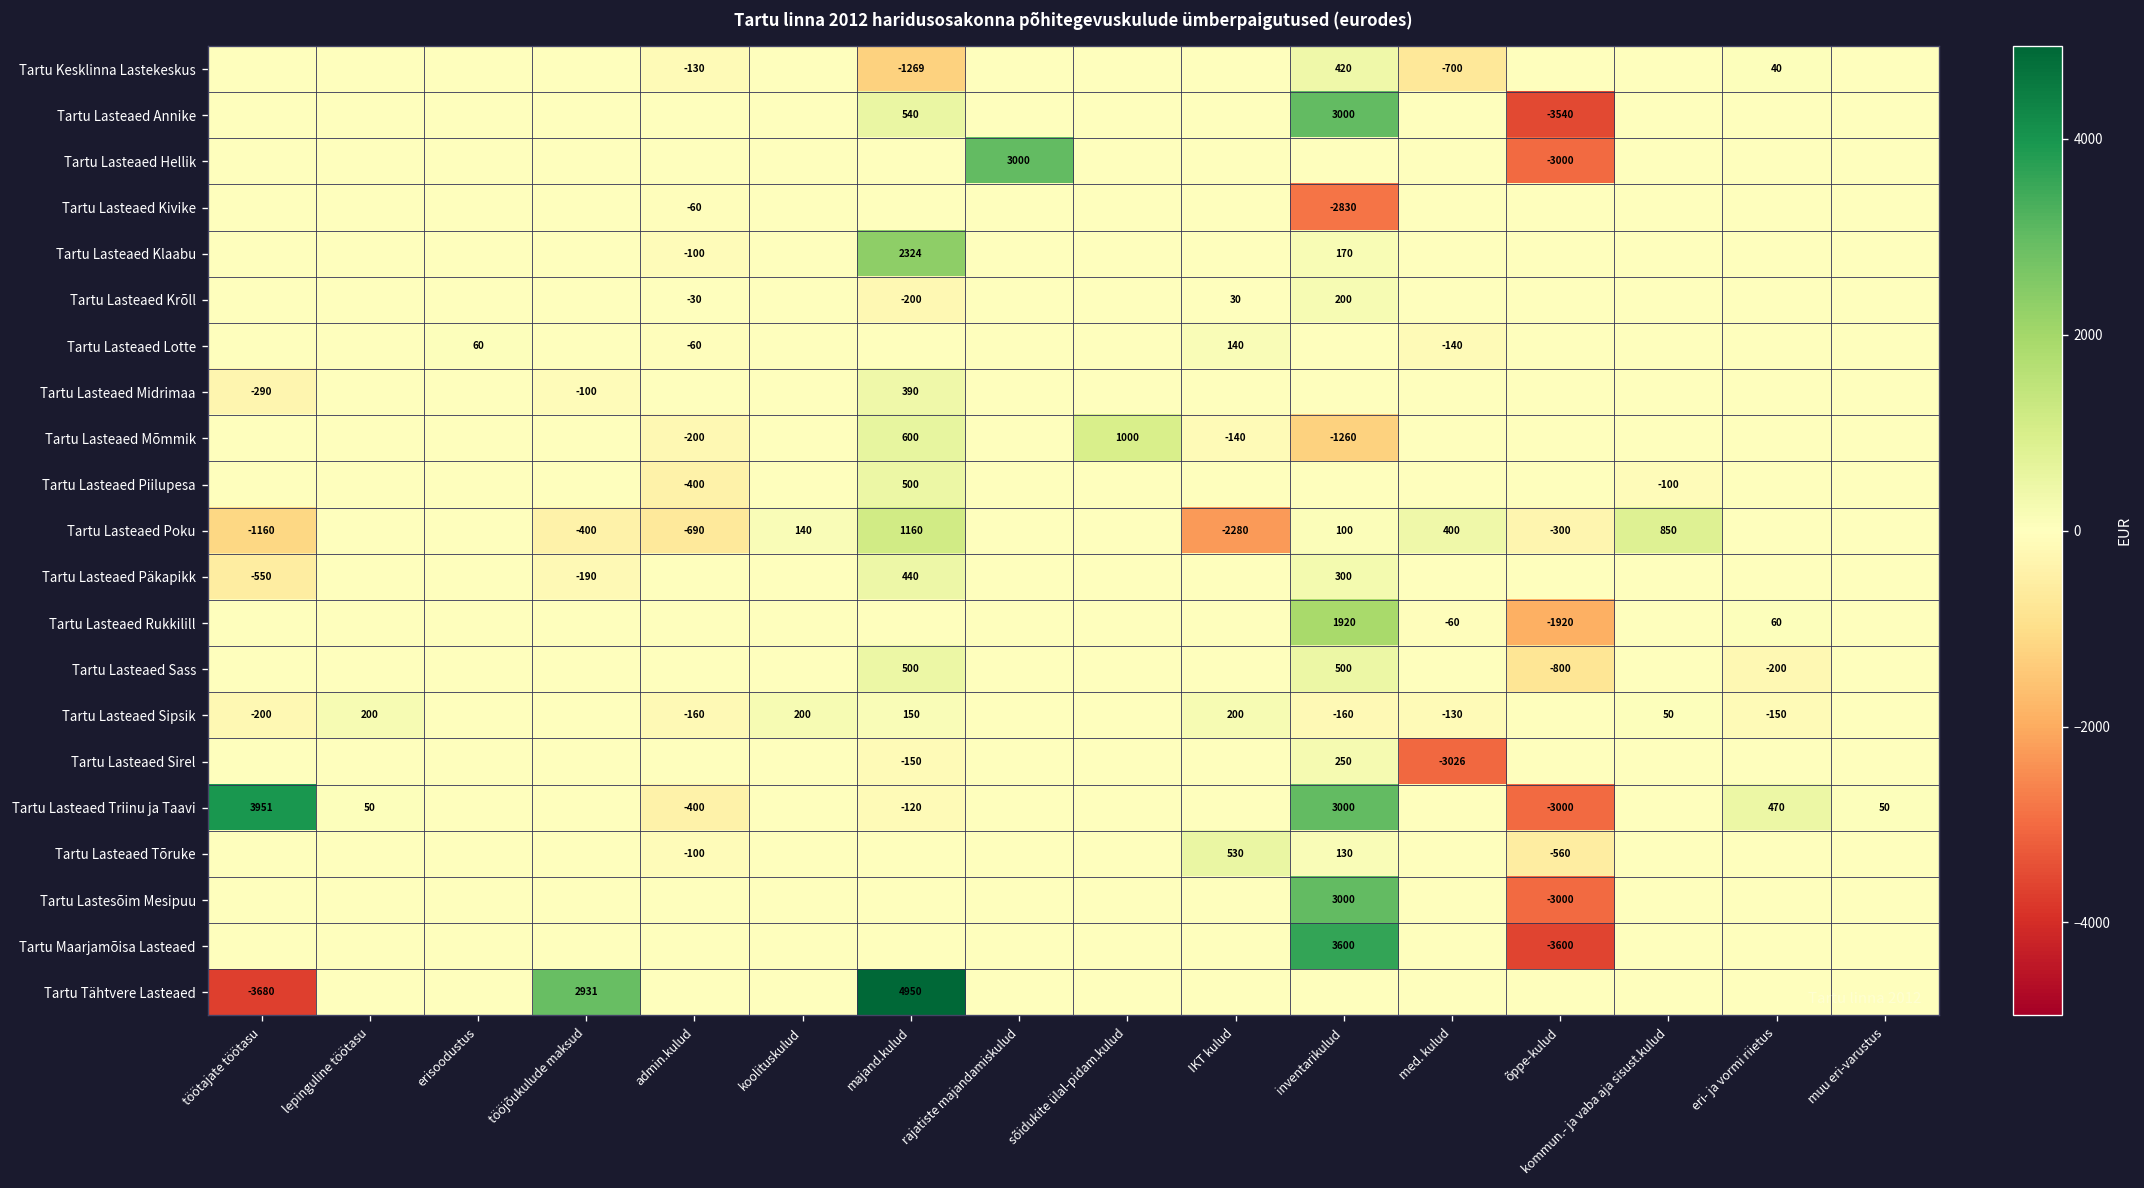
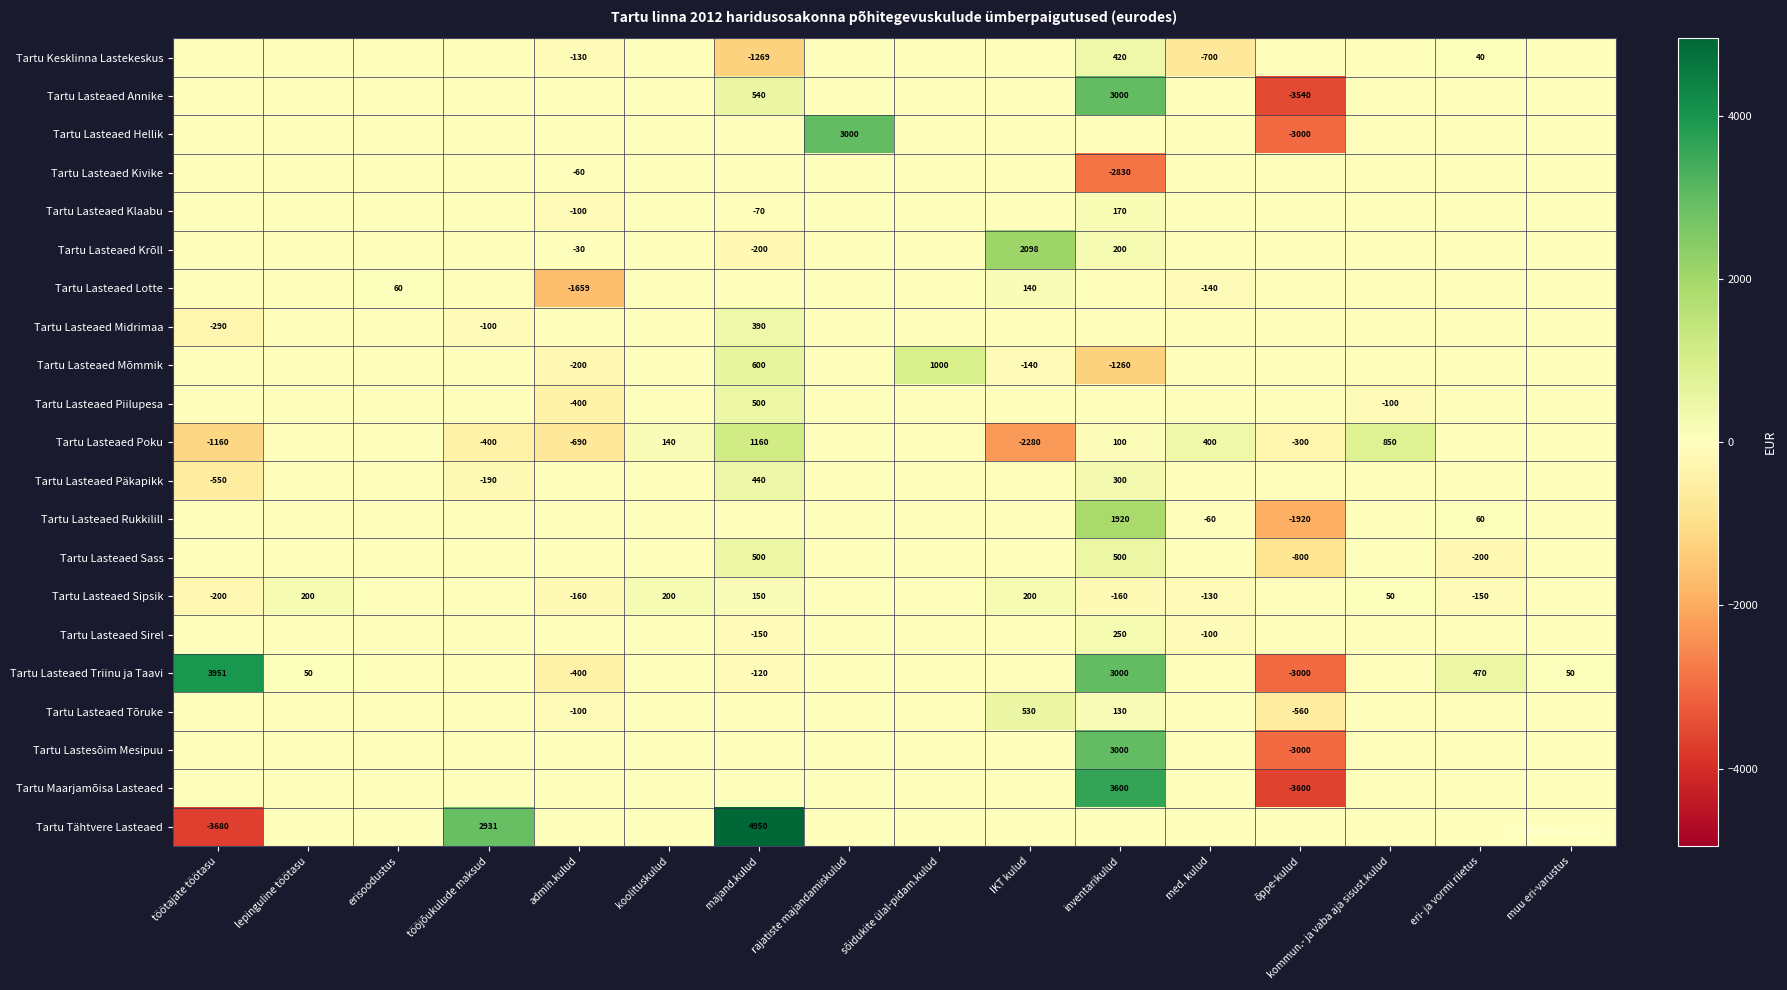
  {
    "Tartu Kesklinna Lastekeskus": {
      "admin.kulud": -130,
      "majand.kulud": -1269,
      "inventarikulud": 420,
      "med. kulud": -700,
      "eri- ja vormi riietus": 40
    },
    "Tartu Lasteaed Annike": {
      "majand.kulud": 540,
      "inventarikulud": 3000,
      "õppe-kulud": -3540
    },
    "Tartu Lasteaed Hellik": {
      "rajatiste majandamiskulud": 3000,
      "õppe-kulud": -3000
    },
    "Tartu Lasteaed Kivike": {
      "admin.kulud": -60,
      "inventarikulud": -2830
    },
    "Tartu Lasteaed Klaabu": {
      "admin.kulud": -100,
-     "majand.kulud": 2324,
+     "majand.kulud": -70,
      "inventarikulud": 170
    },
    "Tartu Lasteaed Krõll": {
      "admin.kulud": -30,
      "majand.kulud": -200,
-     "IKT kulud": 30,
+     "IKT kulud": 2098,
      "inventarikulud": 200
    },
    "Tartu Lasteaed Lotte": {
      "erisoodustus": 60,
-     "admin.kulud": -60,
+     "admin.kulud": -1659,
      "IKT kulud": 140,
      "med. kulud": -140
    },
    "Tartu Lasteaed Midrimaa": {
      "töötajate töötasu": -290,
      "tööjõukulude maksud": -100,
      "majand.kulud": 390
    },
    "Tartu Lasteaed Mõmmik": {
      "admin.kulud": -200,
      "majand.kulud": 600,
      "sõidukite ülal-pidam.kulud": 1000,
      "IKT kulud": -140,
      "inventarikulud": -1260
    },
    "Tartu Lasteaed Piilupesa": {
      "admin.kulud": -400,
      "majand.kulud": 500,
      "kommun.- ja vaba aja sisust.kulud": -100
    },
    "Tartu Lasteaed Poku": {
      "töötajate töötasu": -1160,
      "tööjõukulude maksud": -400,
      "admin.kulud": -690,
      "koolituskulud": 140,
      "majand.kulud": 1160,
      "IKT kulud": -2280,
      "inventarikulud": 100,
      "med. kulud": 400,
      "õppe-kulud": -300,
      "kommun.- ja vaba aja sisust.kulud": 850
    },
    "Tartu Lasteaed Päkapikk": {
      "töötajate töötasu": -550,
      "tööjõukulude maksud": -190,
      "majand.kulud": 440,
      "inventarikulud": 300
    },
    "Tartu Lasteaed Rukkilill": {
      "inventarikulud": 1920,
      "med. kulud": -60,
      "õppe-kulud": -1920,
      "eri- ja vormi riietus": 60
    },
    "Tartu Lasteaed Sass": {
      "majand.kulud": 500,
      "inventarikulud": 500,
      "õppe-kulud": -800,
      "eri- ja vormi riietus": -200
    },
    "Tartu Lasteaed Sipsik": {
      "töötajate töötasu": -200,
      "lepinguline töötasu": 200,
      "admin.kulud": -160,
      "koolituskulud": 200,
      "majand.kulud": 150,
      "IKT kulud": 200,
      "inventarikulud": -160,
      "med. kulud": -130,
      "kommun.- ja vaba aja sisust.kulud": 50,
      "eri- ja vormi riietus": -150
    },
    "Tartu Lasteaed Sirel": {
      "majand.kulud": -150,
      "inventarikulud": 250,
-     "med. kulud": -3026
+     "med. kulud": -100
    },
    "Tartu Lasteaed Triinu ja Taavi": {
      "töötajate töötasu": 3951,
      "lepinguline töötasu": 50,
      "admin.kulud": -400,
      "majand.kulud": -120,
      "inventarikulud": 3000,
      "õppe-kulud": -3000,
      "eri- ja vormi riietus": 470,
      "muu eri-varustus": 50
    },
    "Tartu Lasteaed Tõruke": {
      "admin.kulud": -100,
      "IKT kulud": 530,
      "inventarikulud": 130,
      "õppe-kulud": -560
    },
    "Tartu Lastesõim Mesipuu": {
      "inventarikulud": 3000,
      "õppe-kulud": -3000
    },
    "Tartu Maarjamõisa Lasteaed": {
      "inventarikulud": 3600,
      "õppe-kulud": -3600
    },
    "Tartu Tähtvere Lasteaed": {
      "töötajate töötasu": -3680,
      "tööjõukulude maksud": 2931,
      "majand.kulud": 4950,
      "muu eri-varustus": 2012
    }
  }
